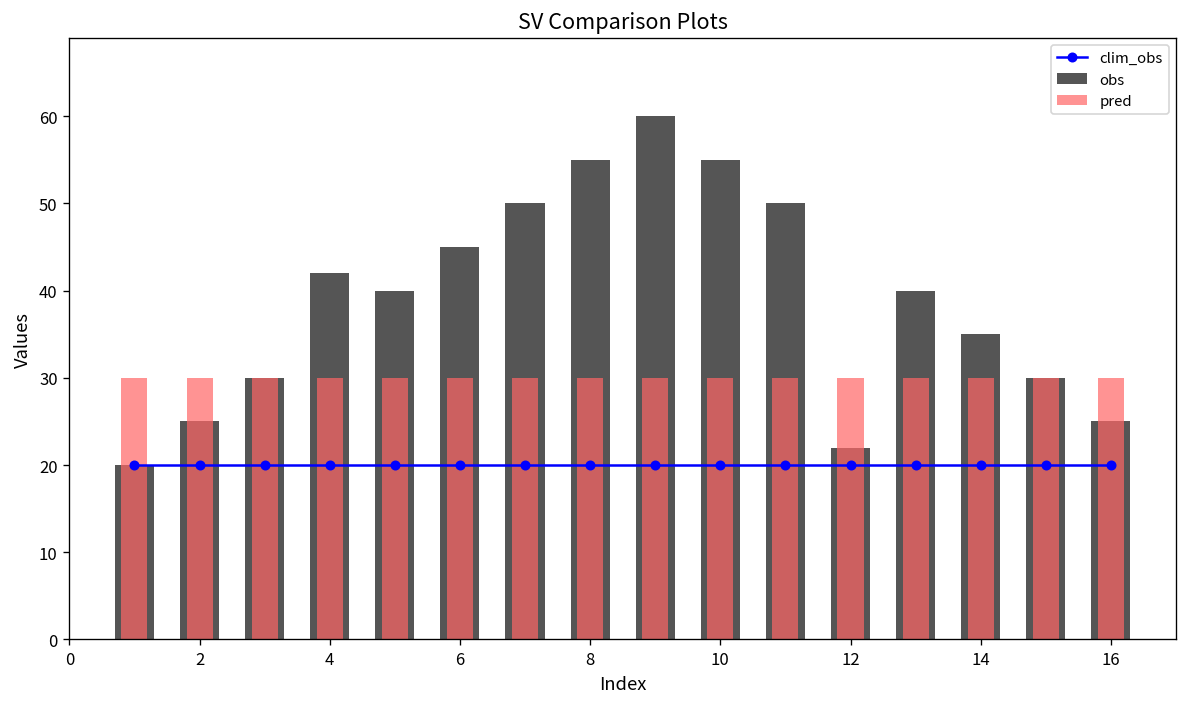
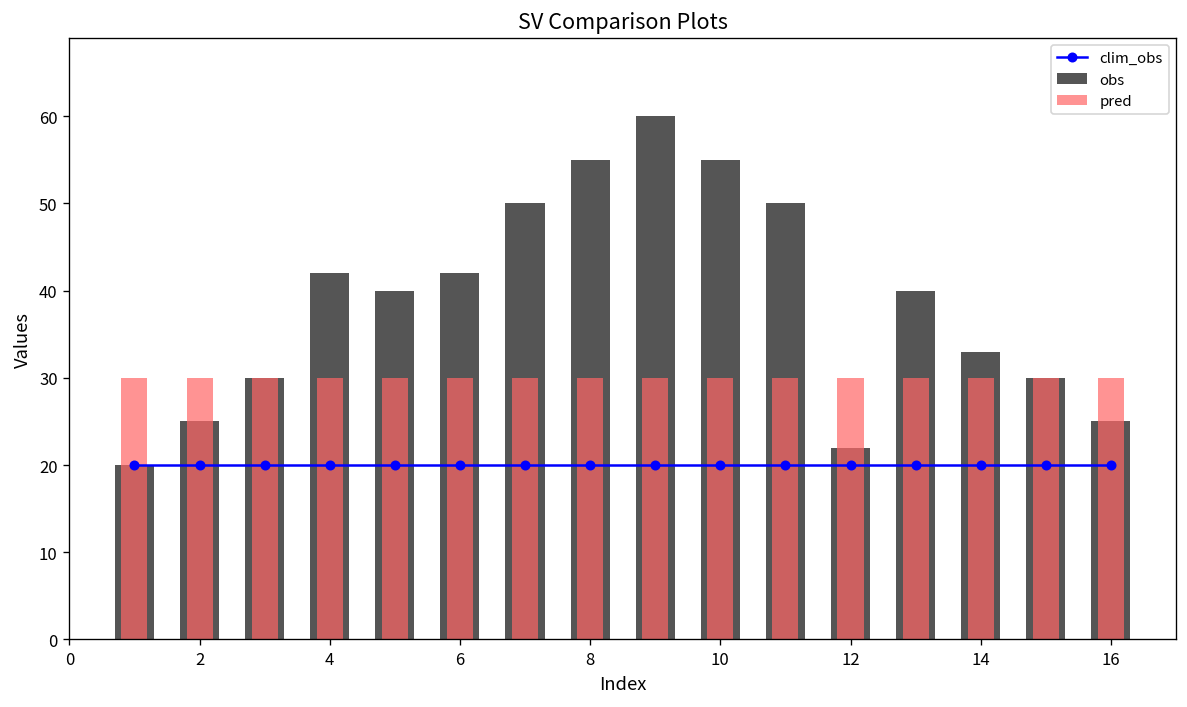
  {
    "clim_obs": {
      "2": 20,
      "4": 20,
      "6": 20,
      "8": 20,
      "10": 20,
      "12": 20,
      "14": 20,
      "16": 20
    },
    "obs": {
      "4": 42,
-     "6": 45,
+     "6": 42,
      "8": 55,
      "10": 55,
-     "14": 35
+     "14": 33
    },
    "pred": {
      "2": 30,
      "12": 30,
      "16": 30
    }
  }
